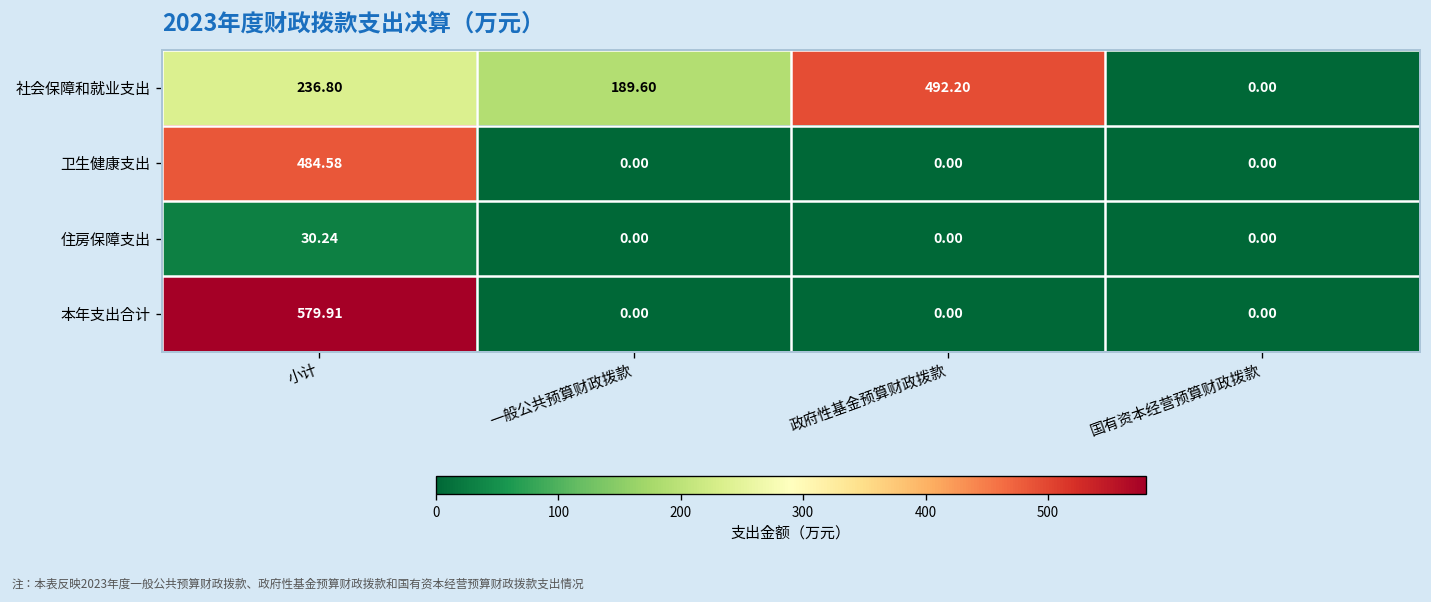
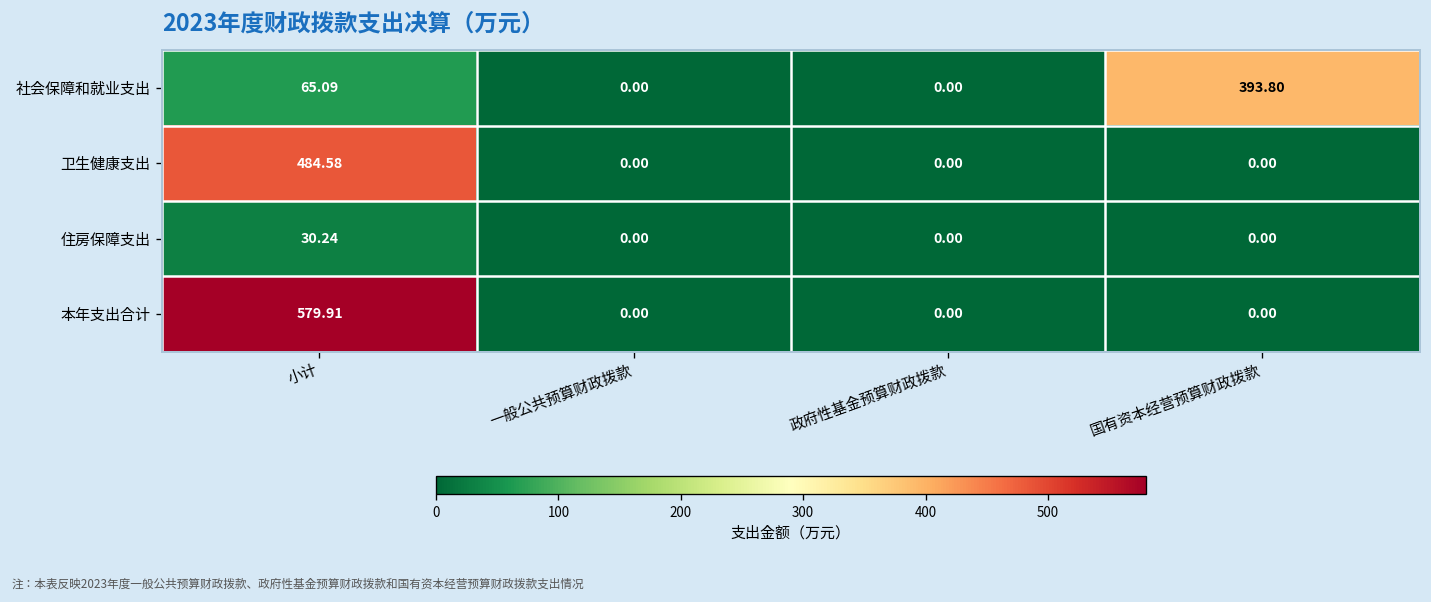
  {
    "社会保障和就业支出": {
-     "小计": 236.80,
-     "一般公共预算财政拨款": 189.60,
-     "政府性基金预算财政拨款": 492.20,
-     "国有资本经营预算财政拨款": 0.00
+     "小计": 65.09,
+     "一般公共预算财政拨款": 0.00,
+     "政府性基金预算财政拨款": 0.00,
+     "国有资本经营预算财政拨款": 393.80
    },
    "卫生健康支出": {
      "小计": 484.58,
      "一般公共预算财政拨款": 0.00,
      "政府性基金预算财政拨款": 0.00,
      "国有资本经营预算财政拨款": 0.00
    },
    "住房保障支出": {
      "小计": 30.24,
      "一般公共预算财政拨款": 0.00,
      "政府性基金预算财政拨款": 0.00,
      "国有资本经营预算财政拨款": 0.00
    },
    "本年支出合计": {
      "小计": 579.91,
      "一般公共预算财政拨款": 0.00,
      "政府性基金预算财政拨款": 0.00,
      "国有资本经营预算财政拨款": 0.00
    }
  }
